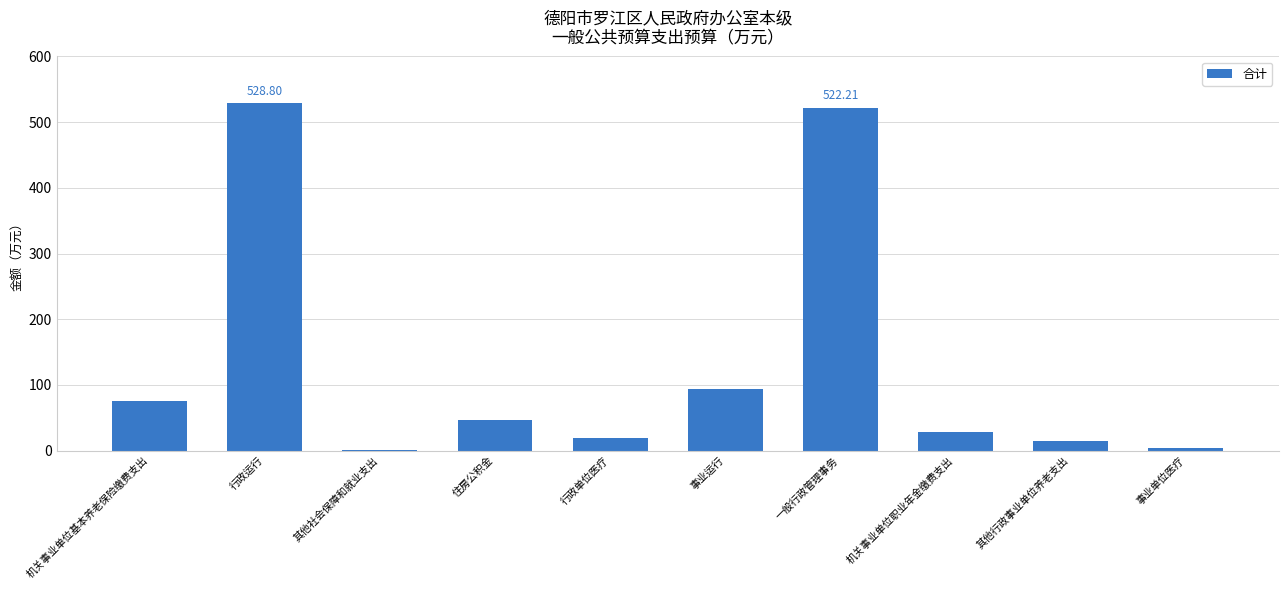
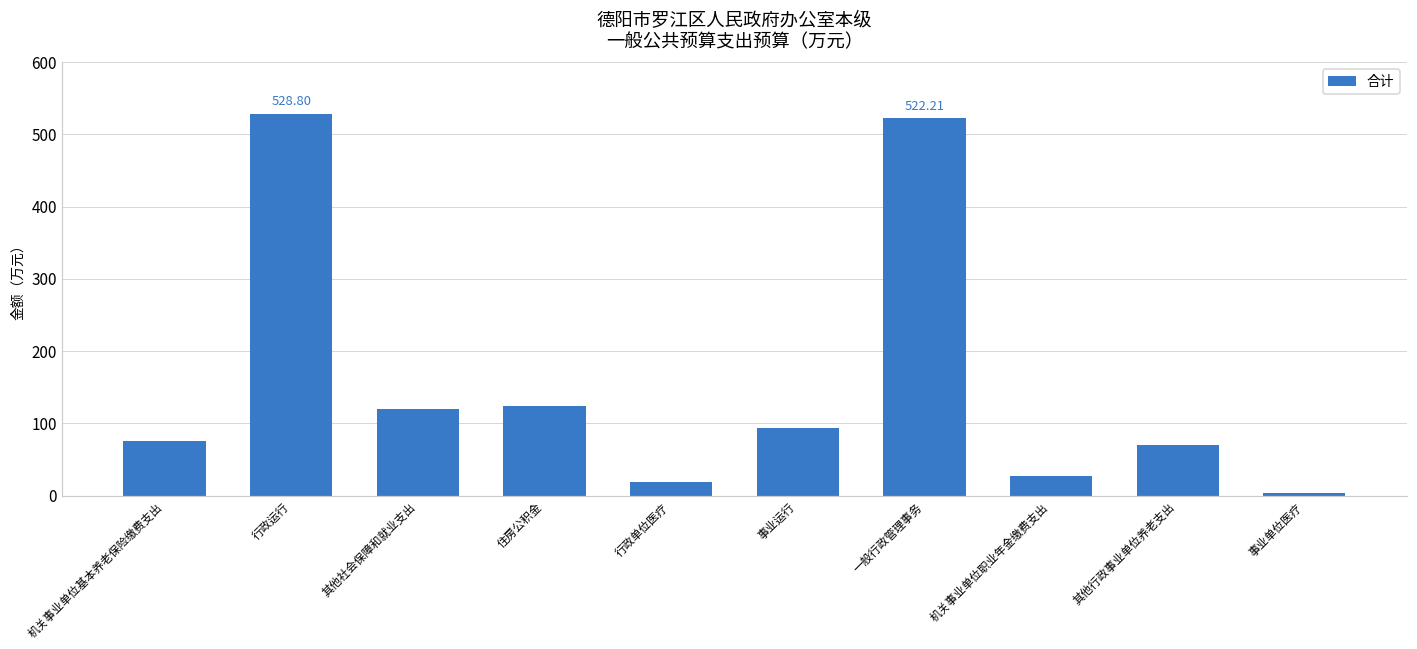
  {
    "机关事业单位基本养老保险缴费支出": 80,
-   "其他社会保障和就业支出": 0,
-   "住房公积金": 50,
+   "其他社会保障和就业支出": 120,
+   "住房公积金": 120,
    "行政单位医疗": 20,
    "事业运行": 90,
    "机关事业单位职业年金缴费支出": 30,
-   "其他行政事业单位养老支出": 10
+   "其他行政事业单位养老支出": 70
  }
